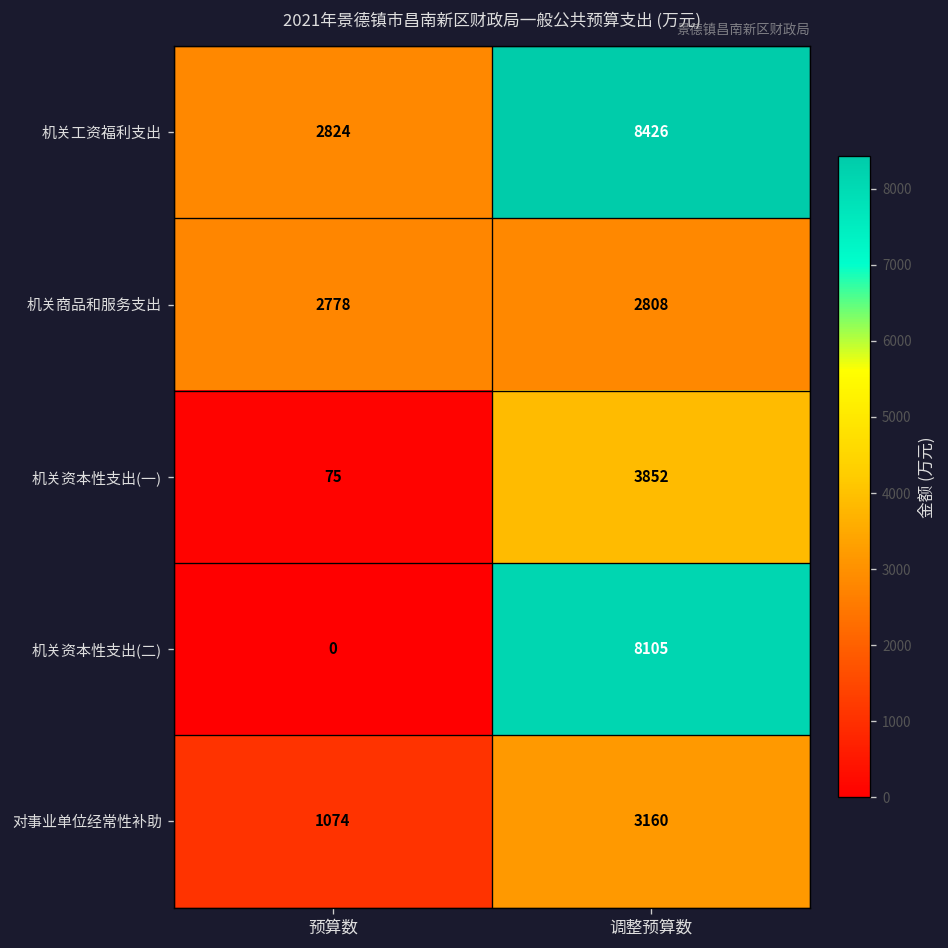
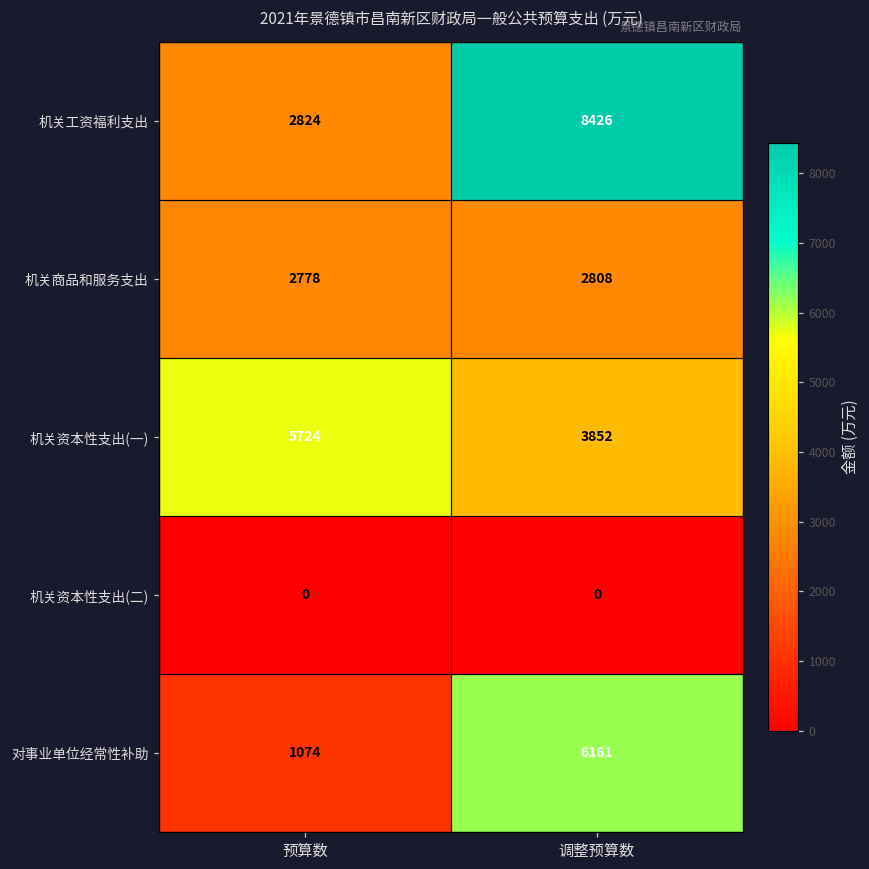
  {
    "机关工资福利支出": {
      "预算数": 2824,
      "调整预算数": 8426
    },
    "机关商品和服务支出": {
      "预算数": 2778,
      "调整预算数": 2808
    },
    "机关资本性支出(一)": {
-     "预算数": 75,
+     "预算数": 5724,
      "调整预算数": 3852
    },
    "机关资本性支出(二)": {
      "预算数": 0,
-     "调整预算数": 8105
+     "调整预算数": 0
    },
    "对事业单位经常性补助": {
      "预算数": 1074,
-     "调整预算数": 3160
+     "调整预算数": 6161
    }
  }
